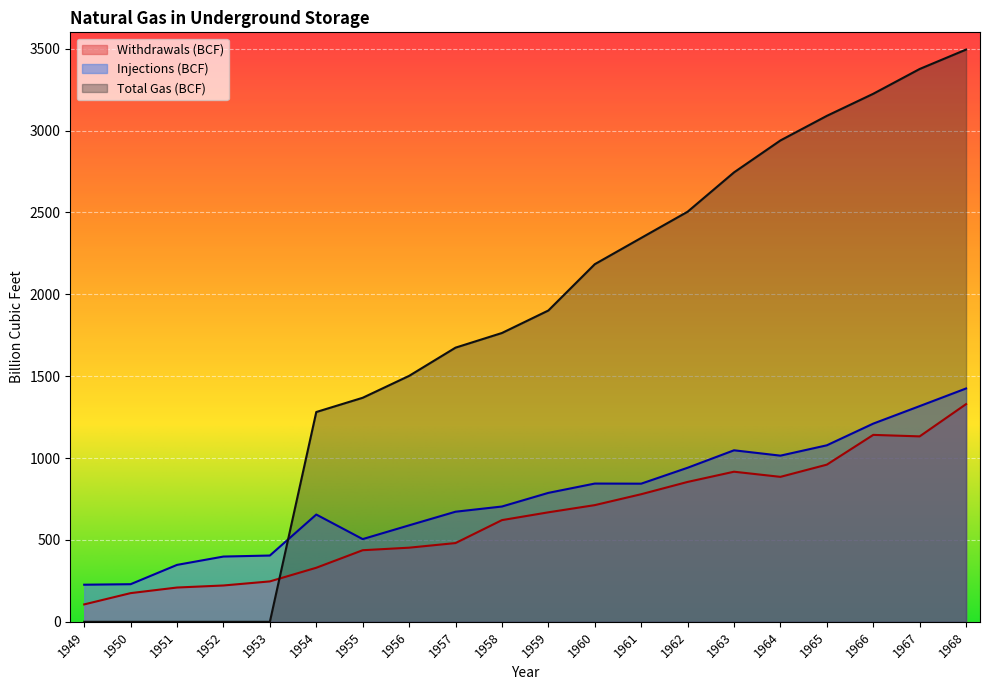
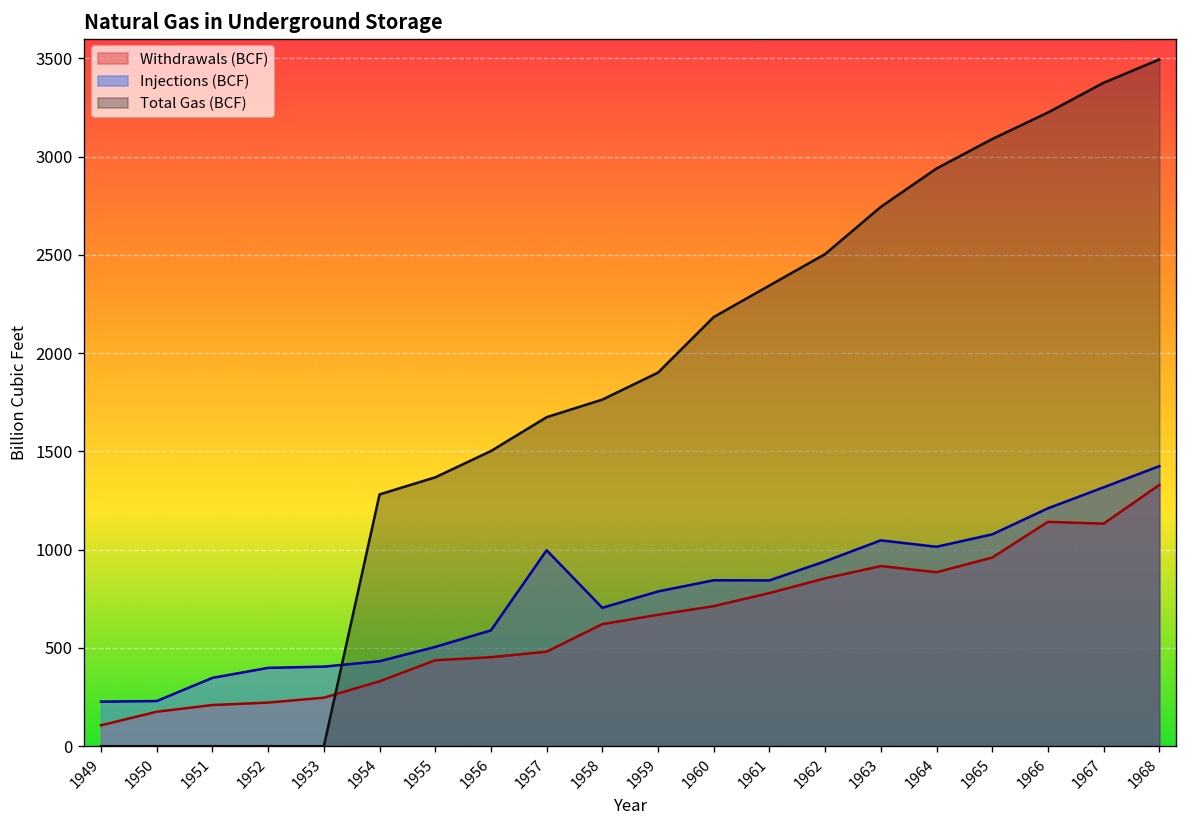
  {
    "Withdrawals (BCF)": {
      "1949": 110,
      "1950": 180,
      "1951": 210,
      "1952": 220,
      "1953": 250,
      "1954": 330,
      "1955": 440,
      "1956": 450,
      "1957": 480,
      "1958": 620,
      "1959": 670,
      "1960": 710,
      "1961": 780,
      "1962": 850,
      "1963": 920,
      "1964": 890,
      "1965": 960,
      "1966": 1140,
      "1967": 1130,
      "1968": 1330
    },
    "Injections (BCF)": {
      "1949": 230,
      "1950": 230,
      "1951": 350,
      "1952": 400,
      "1953": 400,
-     "1954": 660,
+     "1954": 430,
      "1955": 510,
      "1956": 590,
-     "1957": 670,
+     "1957": 1000,
      "1958": 700,
      "1959": 790,
      "1960": 840,
      "1961": 840,
      "1962": 940,
      "1963": 1050,
      "1964": 1010,
      "1965": 1080,
      "1966": 1210,
      "1967": 1320,
      "1968": 1430
    },
    "Total Gas (BCF)": {
      "1949": 0,
      "1950": 0,
      "1951": 0,
      "1952": 0,
      "1953": 0,
      "1954": 1280,
      "1955": 1370,
      "1956": 1500,
      "1957": 1670,
      "1958": 1760,
      "1959": 1900,
      "1960": 2180,
      "1961": 2340,
      "1962": 2500,
      "1963": 2740,
      "1964": 2940,
      "1965": 3090,
      "1966": 3220,
      "1967": 3380,
      "1968": 3490
    }
  }
